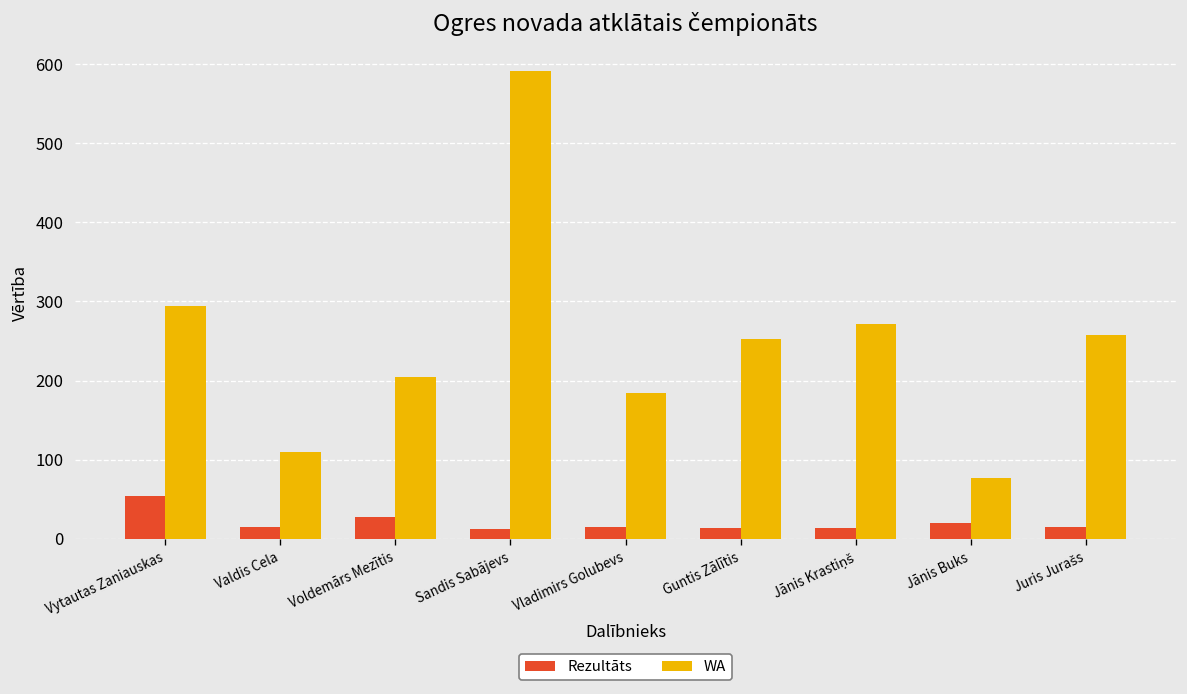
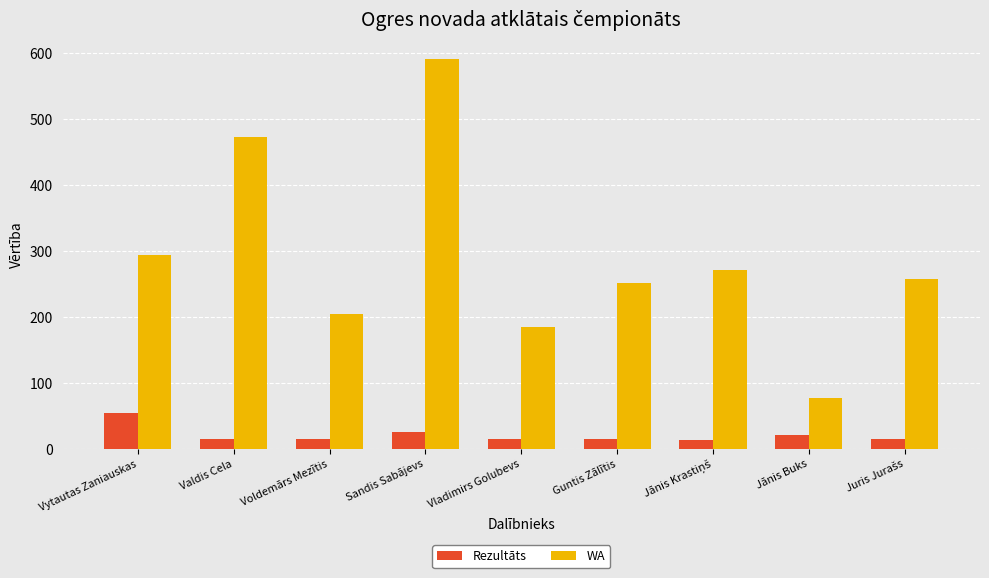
  {
    "Rezultāts": {
      "Vytautas Zaniauskas": 50,
      "Valdis Cela": 10,
-     "Voldemārs Mezītis": 30,
-     "Sandis Sabājevs": 10,
+     "Voldemārs Mezītis": 10,
+     "Sandis Sabājevs": 30,
      "Vladimirs Golubevs": 10,
      "Guntis Zālītis": 10,
      "Jānis Krastiņš": 10,
      "Jānis Buks": 20,
      "Juris Jurašs": 20
    },
    "WA": {
      "Vytautas Zaniauskas": 290,
-     "Valdis Cela": 110,
+     "Valdis Cela": 470,
      "Voldemārs Mezītis": 210,
      "Sandis Sabājevs": 590,
      "Vladimirs Golubevs": 180,
      "Guntis Zālītis": 250,
      "Jānis Krastiņš": 270,
      "Jānis Buks": 80,
      "Juris Jurašs": 260
    }
  }
